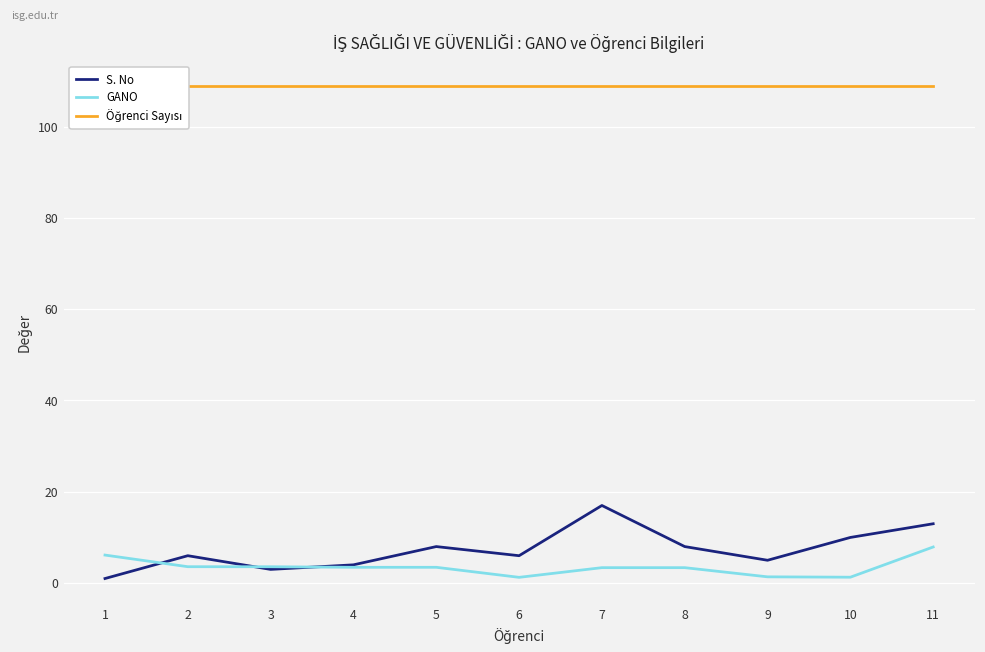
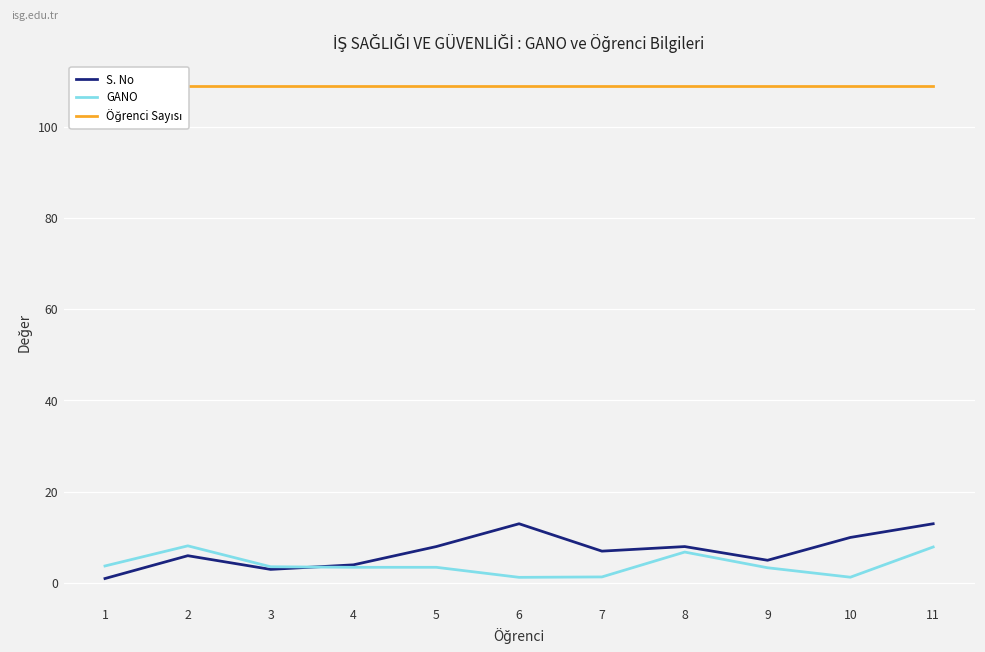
  {
    "S. No": {
      "1": 1,
      "2": 6,
      "5": 8,
-     "6": 6,
-     "7": 17,
+     "6": 13,
+     "7": 7,
      "8": 8,
      "9": 5,
      "10": 10,
      "11": 13
    },
    "GANO": {
-     "1": 6,
-     "2": 4,
+     "1": 4,
+     "2": 8,
      "5": 3,
      "6": 1,
-     "7": 3,
-     "8": 3,
-     "9": 1,
+     "7": 1,
+     "8": 7,
+     "9": 3,
      "10": 1,
      "11": 8
    },
    "Öğrenci Sayısı": {
      "3": 109,
      "4": 109,
      "5": 109,
      "6": 109,
      "7": 109,
      "8": 109,
      "9": 109,
      "10": 109,
      "11": 109
    }
  }
